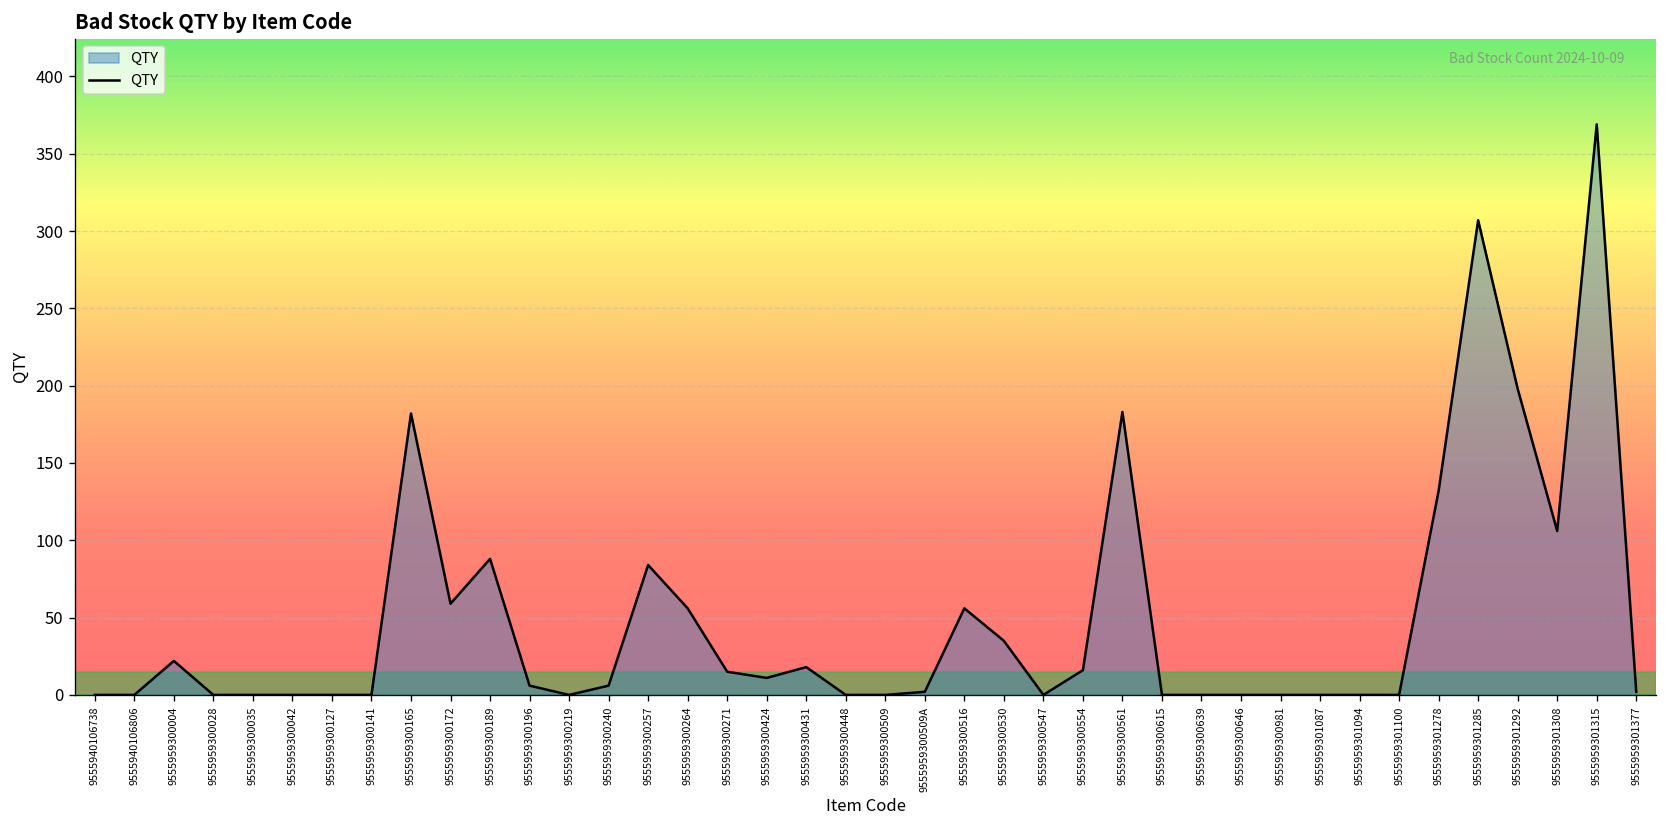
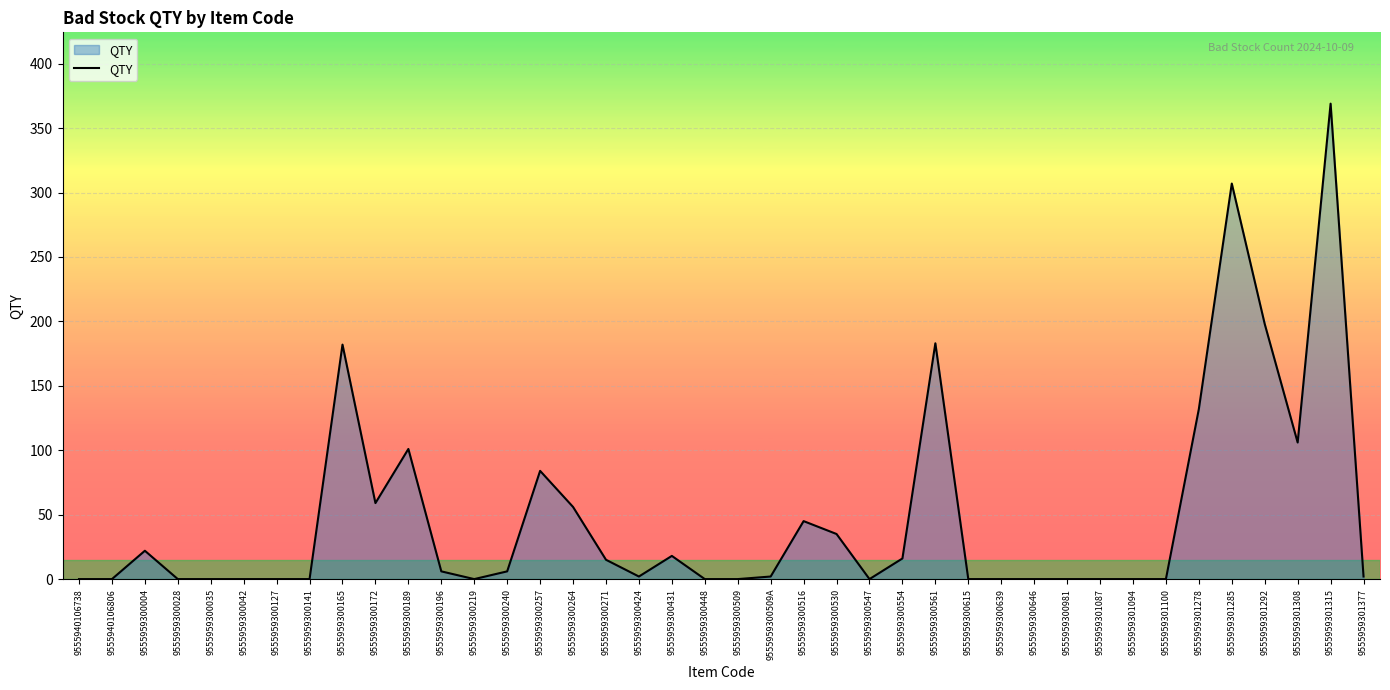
  {
    "9555940106738": 0,
    "9555940106806": 0,
    "9555959300004": 22,
    "9555959300028": 0,
    "9555959300035": 0,
    "9555959300042": 0,
    "9555959300127": 0,
    "9555959300141": 0,
    "9555959300165": 182,
    "9555959300172": 59,
-   "9555959300189": 88,
+   "9555959300189": 101,
    "9555959300196": 6,
    "9555959300219": 0,
    "9555959300240": 6,
    "9555959300257": 84,
    "9555959300264": 56,
    "9555959300271": 15,
-   "9555959300424": 11,
+   "9555959300424": 2,
    "9555959300431": 18,
    "9555959300448": 0,
    "9555959300509": 0,
    "9555959300509A": 2,
-   "9555959300516": 56,
+   "9555959300516": 45,
    "9555959300530": 35,
    "9555959300547": 0,
    "9555959300554": 16,
    "9555959300561": 183,
    "9555959300615": 0,
    "9555959300639": 0,
    "9555959300646": 0,
    "9555959300981": 0,
    "9555959301087": 0,
    "9555959301094": 0,
    "9555959301100": 0,
    "9555959301278": 132,
    "9555959301285": 307,
    "9555959301292": 198,
    "9555959301308": 106,
    "9555959301315": 369,
    "9555959301377": 2
  }
